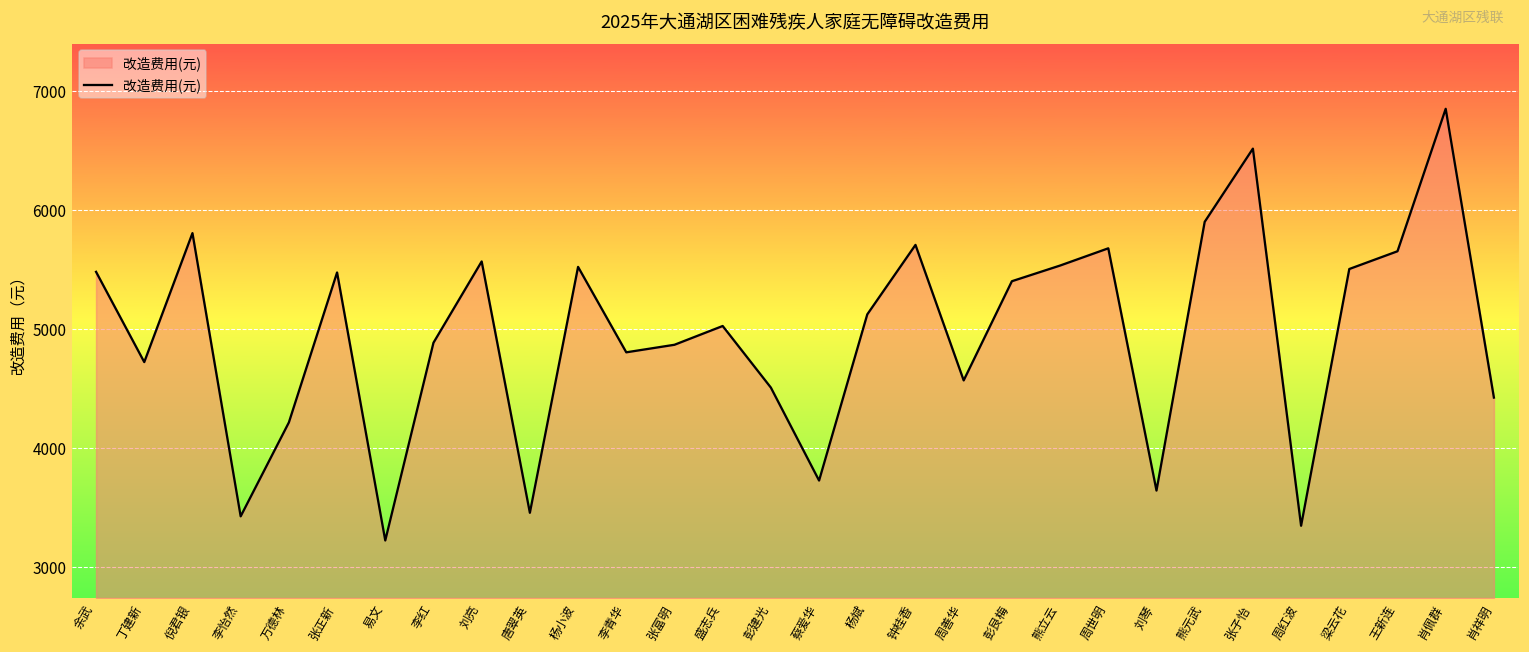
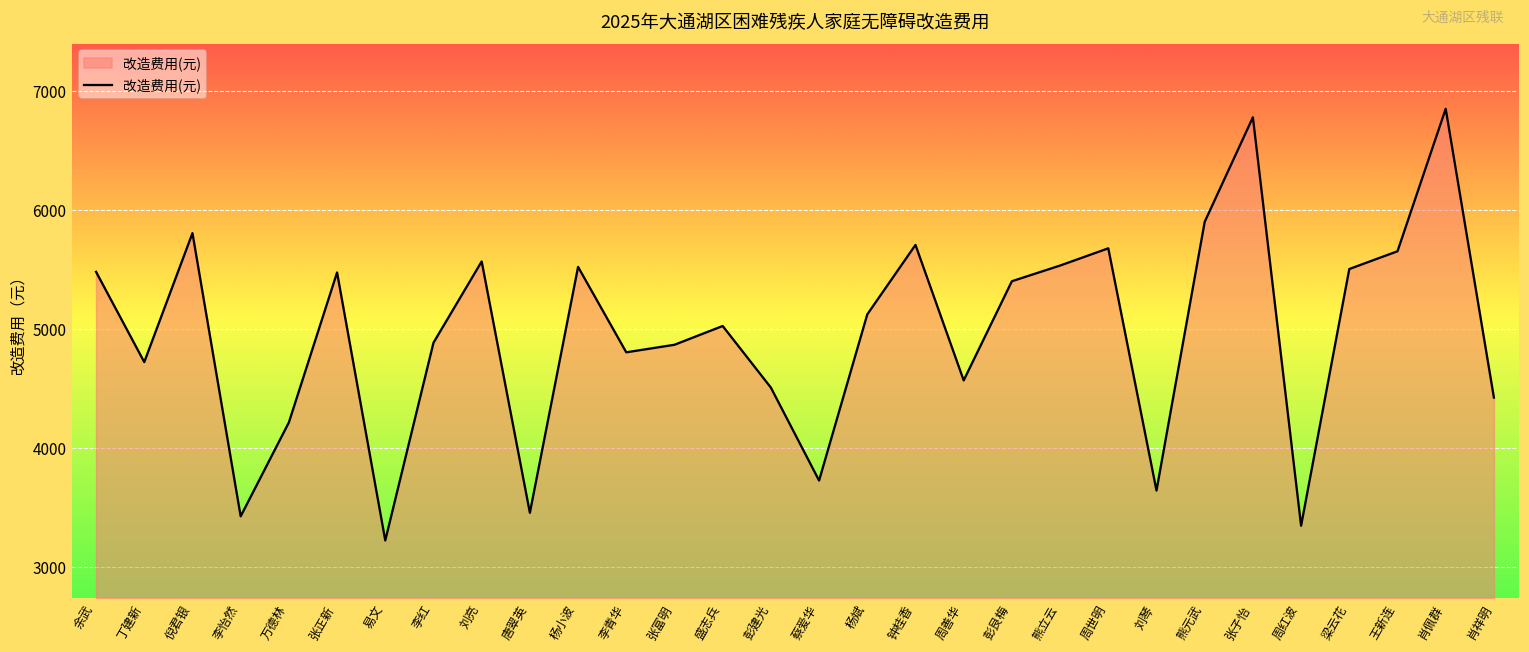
  {
    "余武": 5480,
    "丁建新": 4720,
    "倪君银": 5810,
    "李怡然": 3430,
    "万德林": 4220,
    "张正新": 5480,
    "易文": 3230,
    "李红": 4890,
    "刘亮": 5570,
    "唐翠英": 3460,
    "杨小波": 5530,
    "李青华": 4810,
    "张富明": 4870,
    "盛志兵": 5030,
    "彭建光": 4510,
    "蔡爱华": 3730,
    "杨斌": 5130,
    "钟桂香": 5710,
    "周善华": 4570,
    "彭艮梅": 5400,
    "熊立云": 5540,
    "周世明": 5680,
    "刘琴": 3640,
    "熊元武": 5900,
-   "张子怡": 6520,
+   "张子怡": 6780,
    "周红波": 3350,
    "梁云花": 5510,
    "王新连": 5660,
    "肖佩群": 6850,
    "肖祥明": 4430
  }
